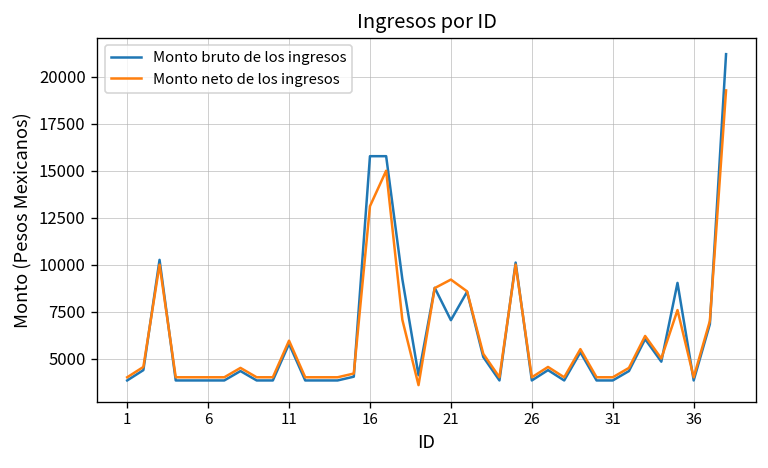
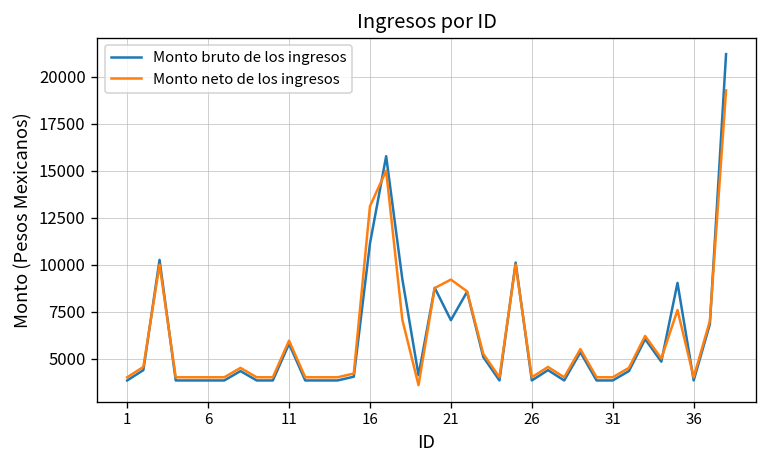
  {
    "Monto bruto de los ingresos": {
      "1": 3800,
      "6": 3800,
      "11": 5800,
-     "16": 15800,
+     "16": 11100,
      "21": 7000,
      "26": 3800,
      "31": 3800,
      "36": 3800
    },
    "Monto neto de los ingresos": {
      "1": 4000,
      "6": 4000,
      "11": 6000,
      "16": 13100,
      "21": 9200,
      "26": 4000,
      "31": 4000,
      "36": 4000
    }
  }
